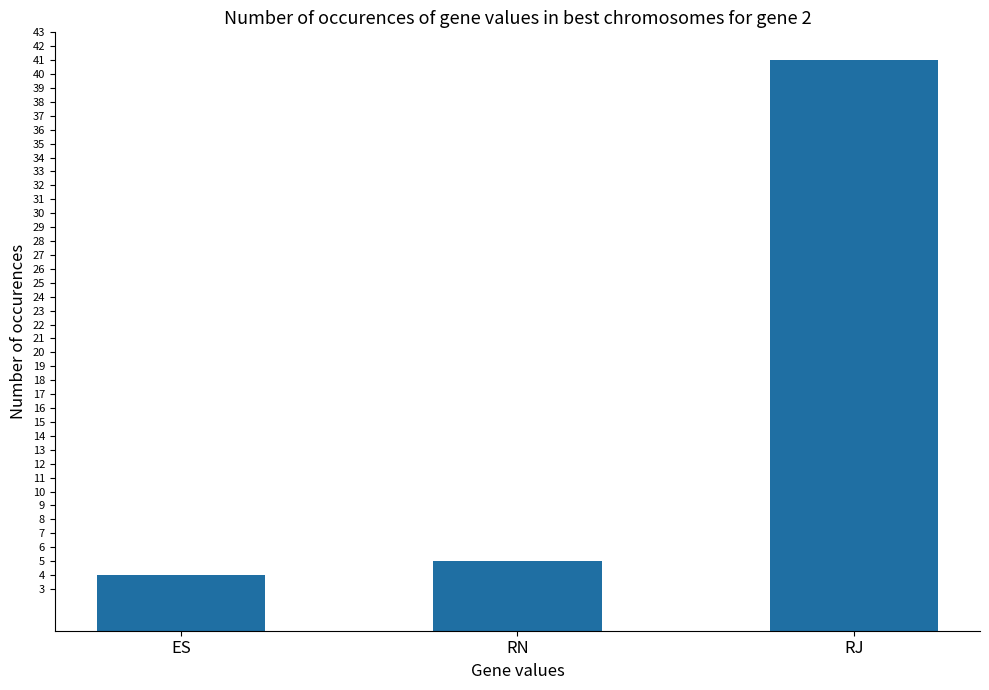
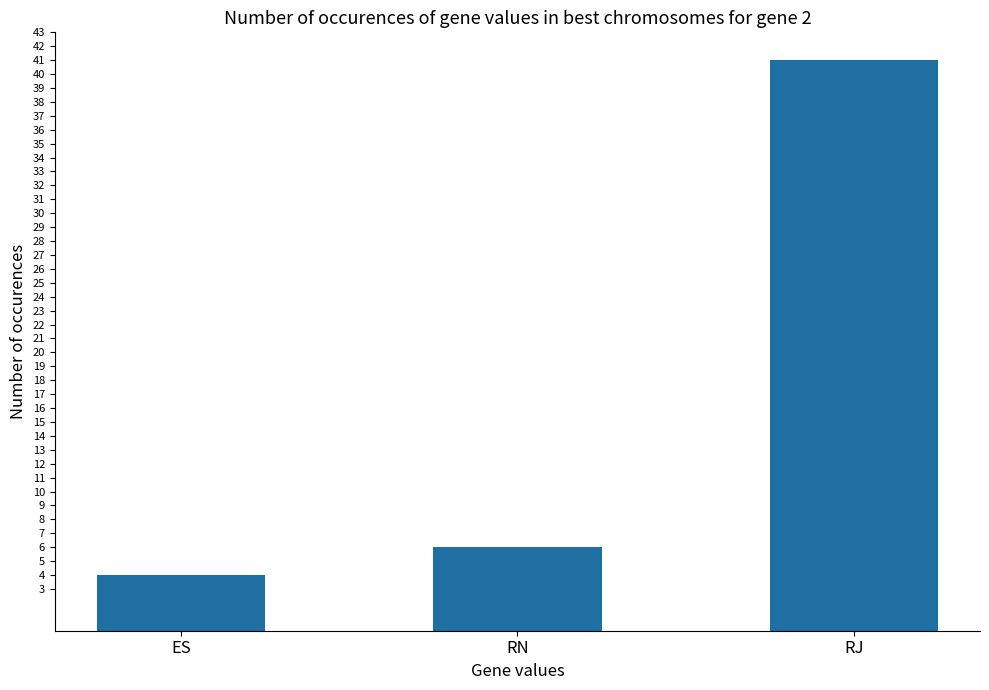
  {
    "ES": 4,
-   "RN": 5,
+   "RN": 6,
    "RJ": 41
  }
